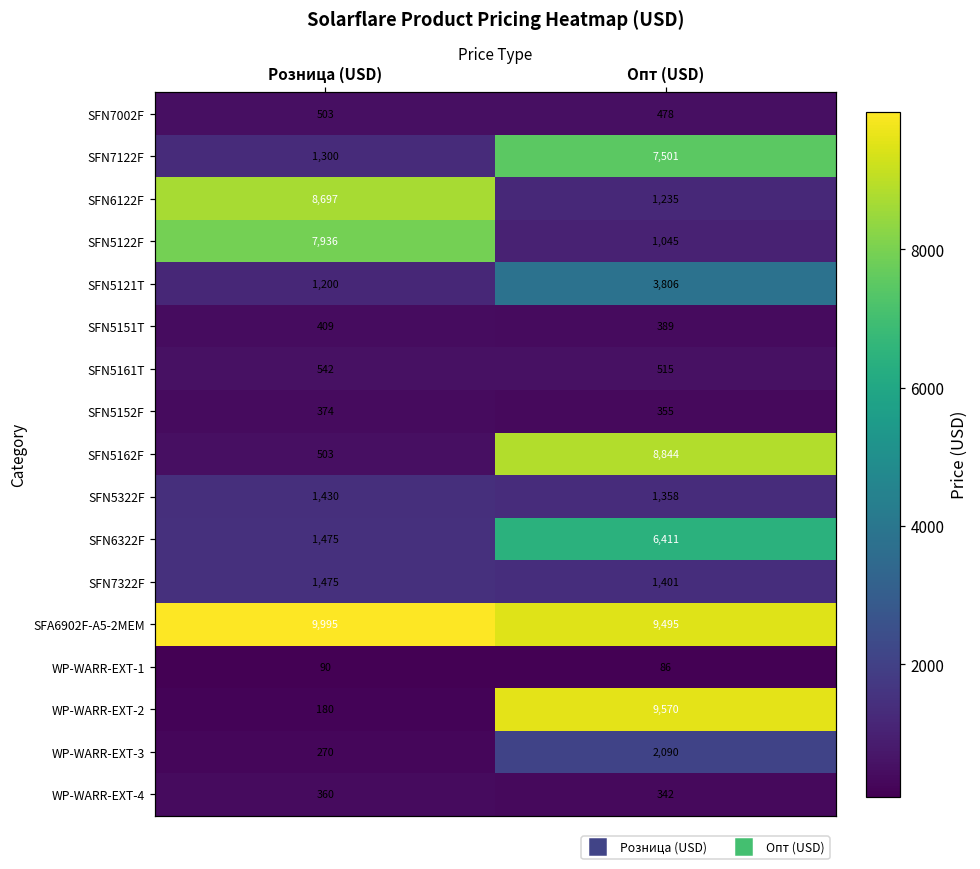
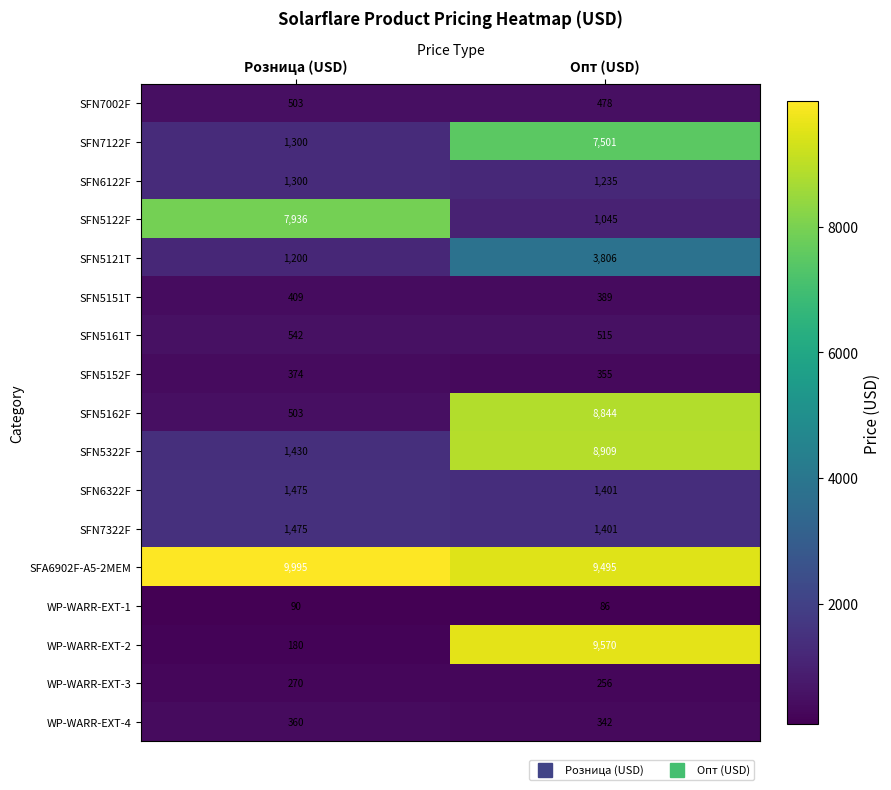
  {
    "SFN7002F": {
      "Розница (USD)": "503",
      "Опт (USD)": "478"
    },
    "SFN7122F": {
      "Розница (USD)": "1,300",
      "Опт (USD)": "7,501"
    },
    "SFN6122F": {
-     "Розница (USD)": "8,697",
+     "Розница (USD)": "1,300",
      "Опт (USD)": "1,235"
    },
    "SFN5122F": {
      "Розница (USD)": "7,936",
      "Опт (USD)": "1,045"
    },
    "SFN5121T": {
      "Розница (USD)": "1,200",
      "Опт (USD)": "3,806"
    },
    "SFN5151T": {
      "Розница (USD)": "409",
      "Опт (USD)": "389"
    },
    "SFN5161T": {
      "Розница (USD)": "542",
      "Опт (USD)": "515"
    },
    "SFN5152F": {
      "Розница (USD)": "374",
      "Опт (USD)": "355"
    },
    "SFN5162F": {
      "Розница (USD)": "503",
      "Опт (USD)": "8,844"
    },
    "SFN5322F": {
      "Розница (USD)": "1,430",
-     "Опт (USD)": "1,358"
+     "Опт (USD)": "8,909"
    },
    "SFN6322F": {
      "Розница (USD)": "1,475",
-     "Опт (USD)": "6,411"
+     "Опт (USD)": "1,401"
    },
    "SFN7322F": {
      "Розница (USD)": "1,475",
      "Опт (USD)": "1,401"
    },
    "SFA6902F-A5-2MEM": {
      "Розница (USD)": "9,995",
      "Опт (USD)": "9,495"
    },
    "WP-WARR-EXT-1": {
      "Розница (USD)": "90",
      "Опт (USD)": "86"
    },
    "WP-WARR-EXT-2": {
      "Розница (USD)": "180",
      "Опт (USD)": "9,570"
    },
    "WP-WARR-EXT-3": {
      "Розница (USD)": "270",
-     "Опт (USD)": "2,090"
+     "Опт (USD)": "256"
    },
    "WP-WARR-EXT-4": {
      "Розница (USD)": "360",
      "Опт (USD)": "342"
    }
  }
